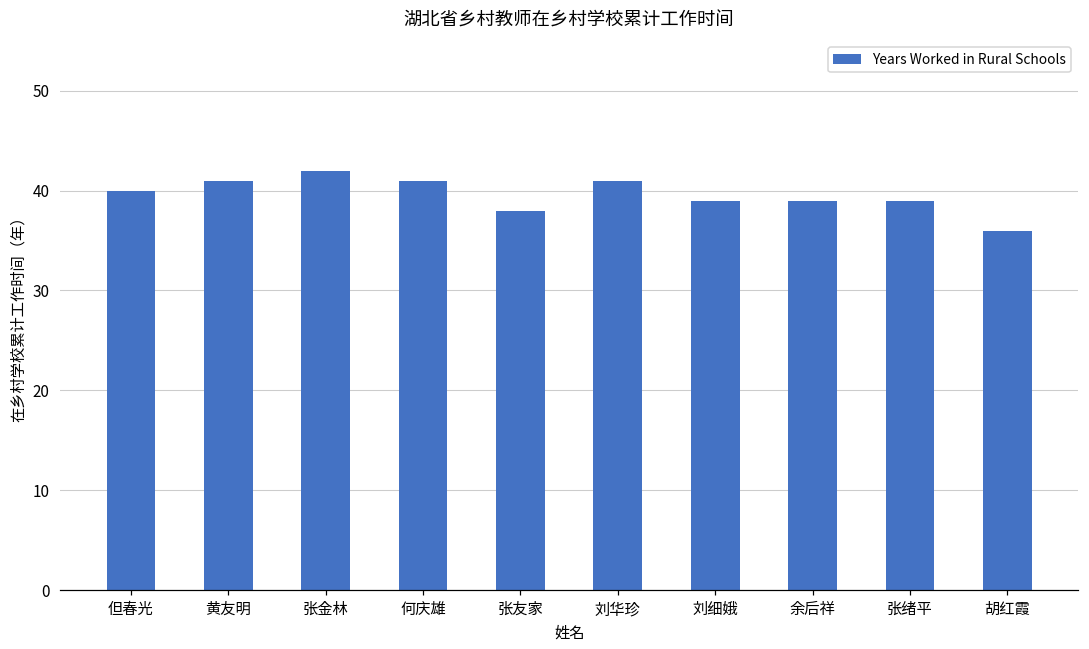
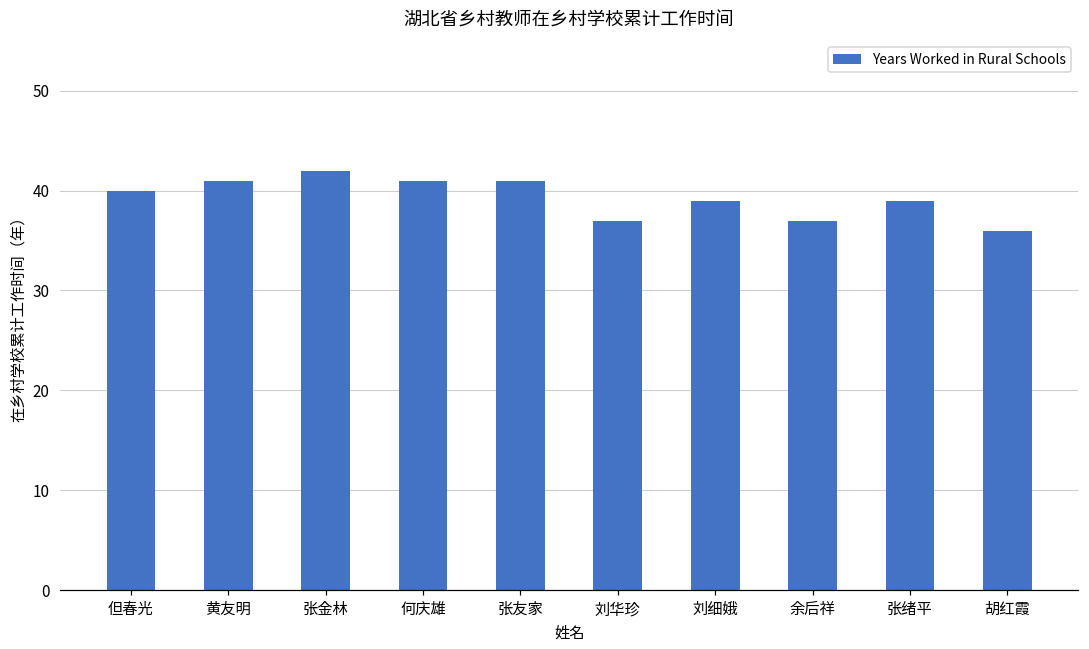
  {
    "但春光": 40,
    "黄友明": 41,
    "张金林": 42,
    "何庆雄": 41,
-   "张友家": 38,
-   "刘华珍": 41,
+   "张友家": 41,
+   "刘华珍": 37,
    "刘细娥": 39,
-   "余后祥": 39,
+   "余后祥": 37,
    "张绪平": 39,
    "胡红霞": 36
  }
